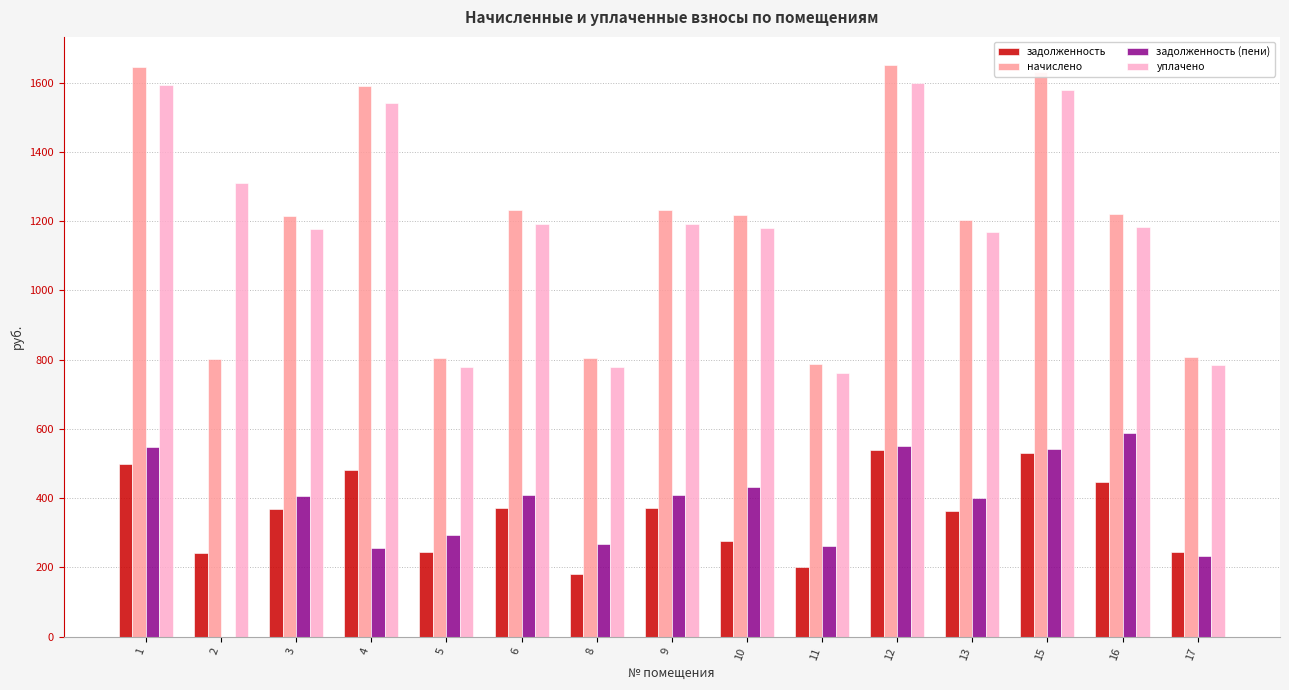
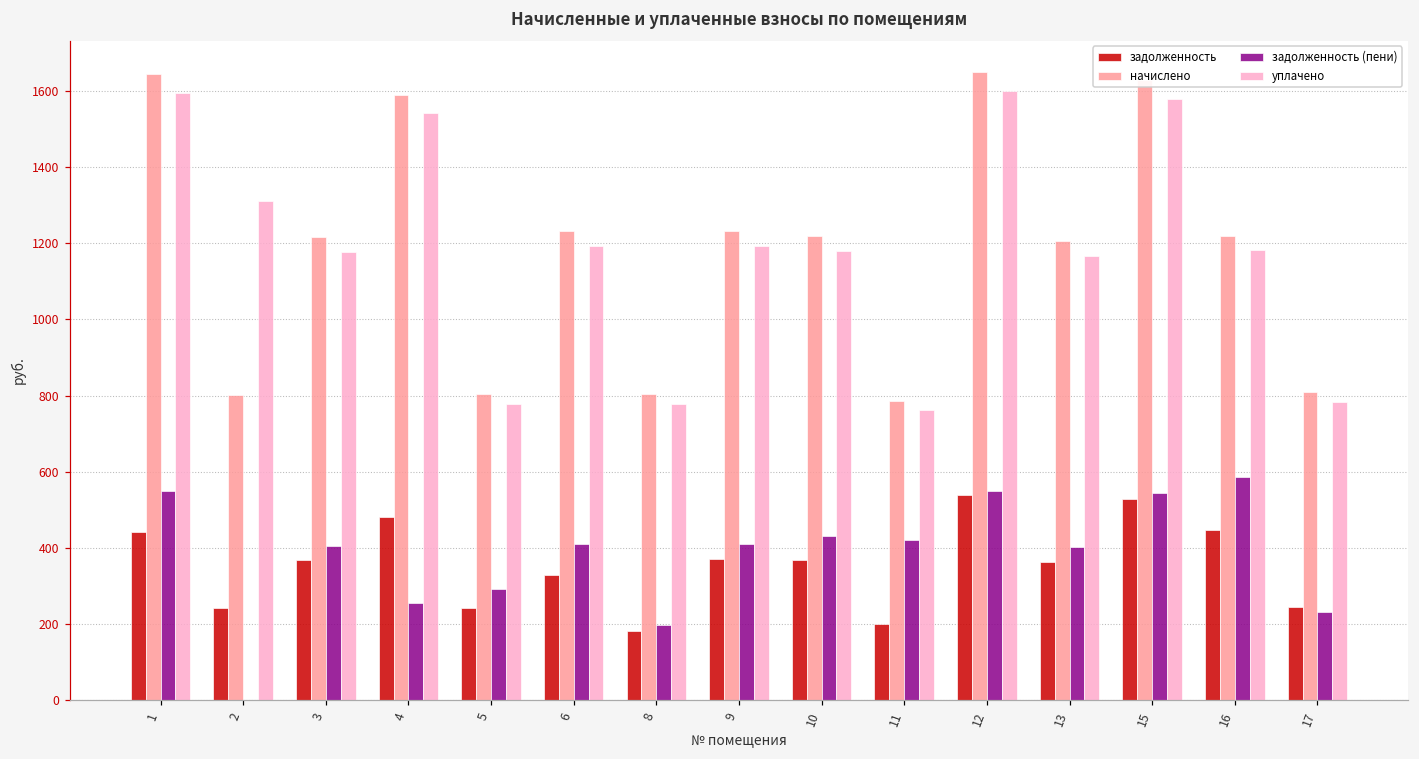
  {
    "задолженность": {
-     "1": 500,
+     "1": 440,
      "2": 240,
      "3": 370,
      "4": 480,
      "5": 240,
-     "6": 370,
+     "6": 330,
      "8": 180,
      "9": 370,
-     "10": 280,
+     "10": 370,
      "11": 200,
      "12": 540,
      "13": 360,
      "15": 530,
      "16": 450,
      "17": 240
    },
    "задолженность (пени)": {
      "1": 550,
      "2": 0,
      "3": 410,
      "4": 260,
      "5": 290,
      "6": 410,
-     "8": 270,
+     "8": 200,
      "9": 410,
      "10": 430,
-     "11": 260,
+     "11": 420,
      "12": 550,
      "13": 400,
      "15": 540,
      "16": 590,
      "17": 230
    }
  }
